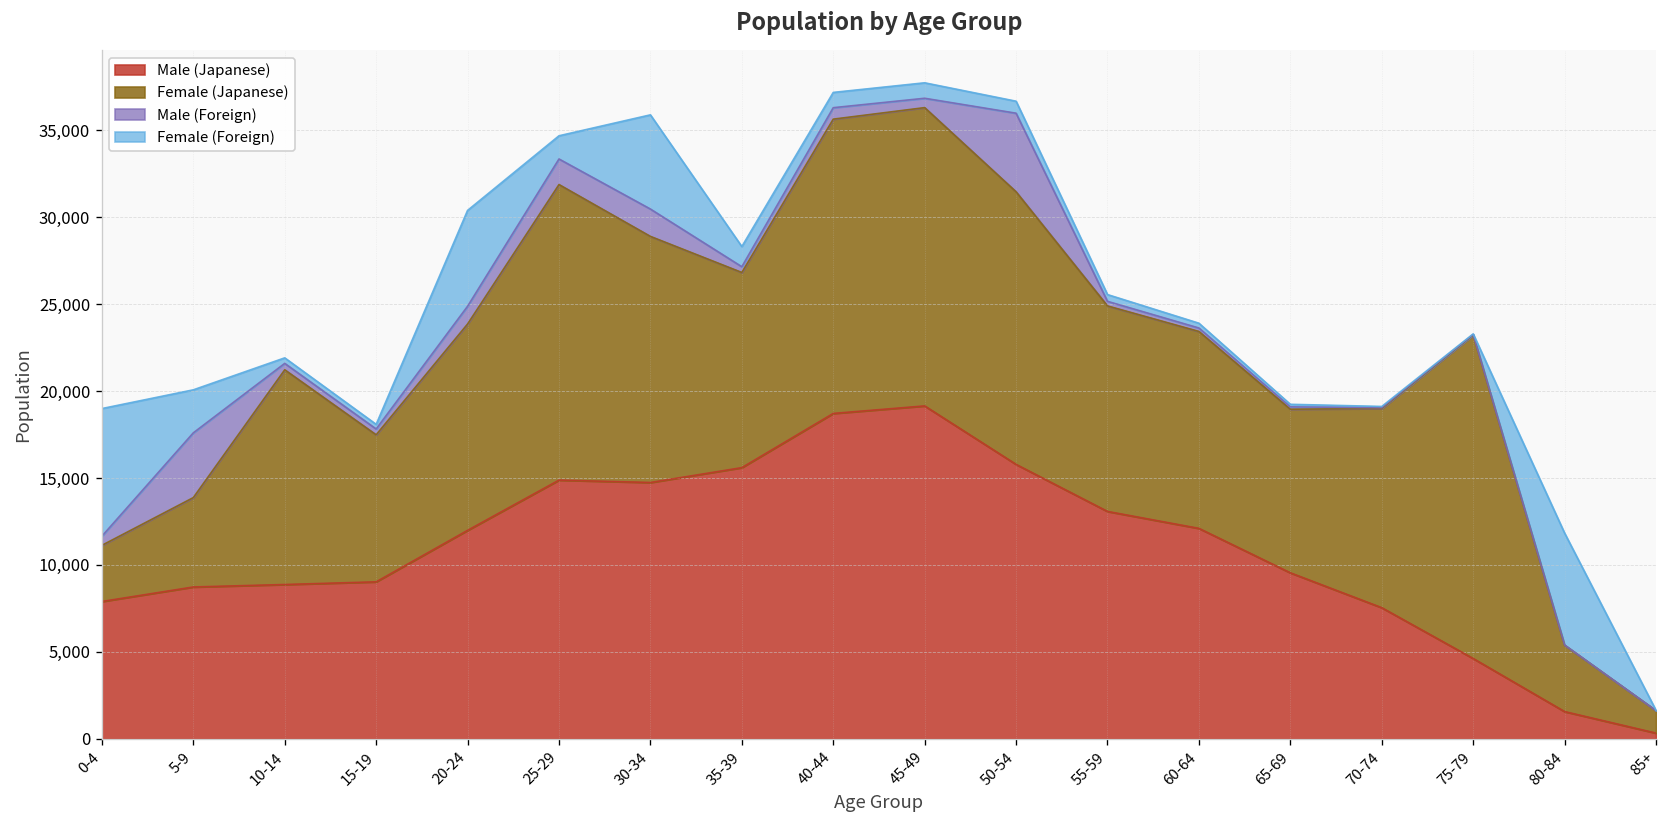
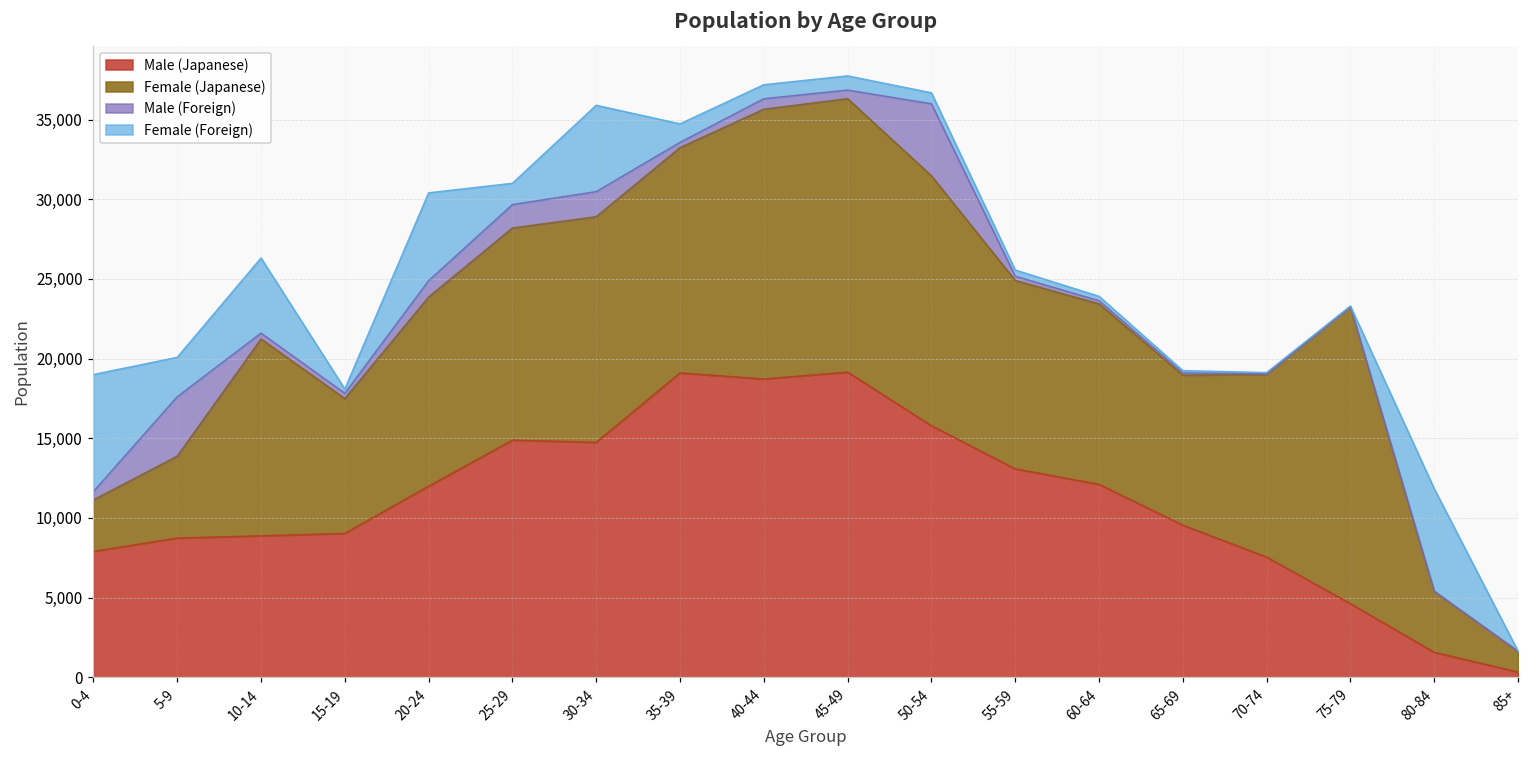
  {
    "Male (Japanese)": {
      "0-4": "7,900",
      "5-9": "8,700",
      "10-14": "8,900",
      "15-19": "9,000",
      "20-24": "12,000",
      "25-29": "14,900",
      "30-34": "14,700",
-     "35-39": "15,600",
+     "35-39": "19,100",
      "40-44": "18,700",
      "45-49": "19,200",
      "50-54": "15,800",
      "55-59": "13,100",
      "60-64": "12,100",
      "65-69": "9,500",
      "70-74": "7,500",
      "75-79": "4,600",
      "80-84": "1,600",
      "85+": "300"
    },
    "Female (Japanese)": {
      "0-4": "3,200",
      "5-9": "5,100",
      "10-14": "12,400",
      "15-19": "8,500",
      "20-24": "11,900",
-     "25-29": "17,000",
+     "25-29": "13,300",
      "30-34": "14,200",
-     "35-39": "11,200",
+     "35-39": "14,100",
      "40-44": "16,900",
      "45-49": "17,200",
      "50-54": "15,700",
      "55-59": "11,800",
      "60-64": "11,300"
    },
    "Male (Foreign)": {
      "0-4": "500",
      "5-9": "3,700",
      "10-14": "400",
      "15-19": "300",
      "20-24": "1,000",
      "25-29": "1,500",
      "30-34": "1,600",
      "35-39": "300",
      "40-44": "700",
      "45-49": "500",
      "50-54": "4,500",
      "55-59": "300",
      "60-64": "200"
    },
    "Female (Foreign)": {
      "0-4": "7,300",
      "5-9": "2,500",
-     "10-14": "300",
+     "10-14": "4,700",
      "15-19": "300",
      "20-24": "5,500",
      "25-29": "1,300",
      "30-34": "5,400",
      "35-39": "1,200",
      "40-44": "900",
      "45-49": "900",
      "50-54": "700",
      "55-59": "400",
      "60-64": "300",
      "80-84": "6,400"
    }
  }
